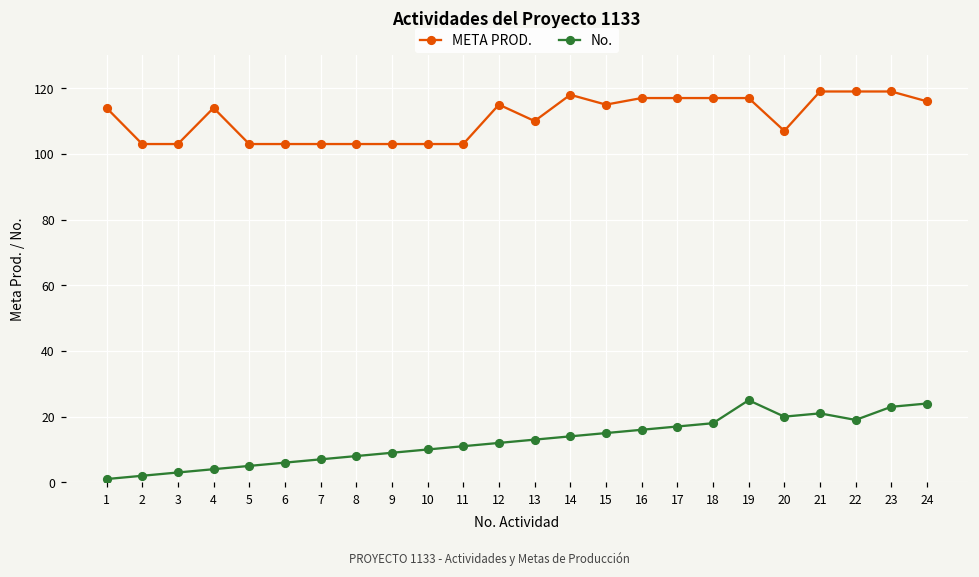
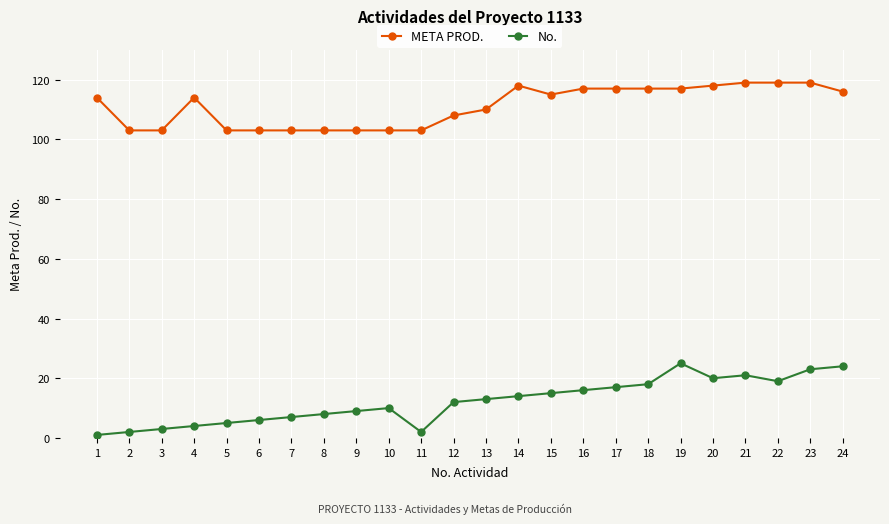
  {
    "META PROD.": {
      "1": 114,
      "2": 103,
      "3": 103,
      "4": 114,
      "5": 103,
      "6": 103,
      "7": 103,
      "8": 103,
      "9": 103,
      "10": 103,
      "11": 103,
-     "12": 115,
+     "12": 108,
      "13": 110,
      "14": 118,
      "15": 115,
      "16": 117,
      "17": 117,
      "18": 117,
      "19": 117,
-     "20": 107,
+     "20": 118,
      "21": 119,
      "22": 119,
      "23": 119,
      "24": 116
    },
    "No.": {
      "1": 1,
      "2": 2,
      "3": 3,
      "4": 4,
      "5": 5,
      "6": 6,
      "7": 7,
      "8": 8,
      "9": 9,
      "10": 10,
-     "11": 11,
+     "11": 2,
      "12": 12,
      "13": 13,
      "14": 14,
      "15": 15,
      "16": 16,
      "17": 17,
      "18": 18,
      "19": 25,
      "20": 20,
      "21": 21,
      "22": 19,
      "23": 23,
      "24": 24
    }
  }
